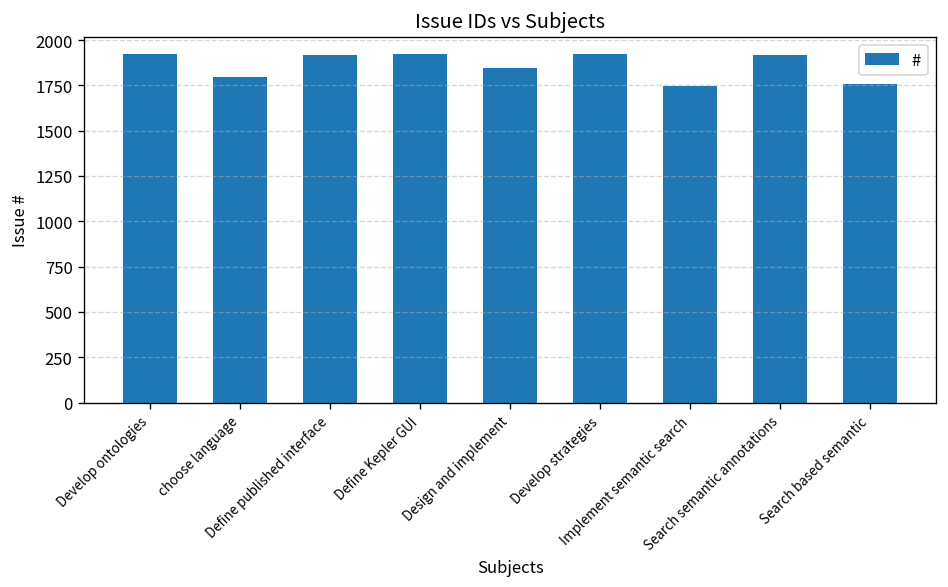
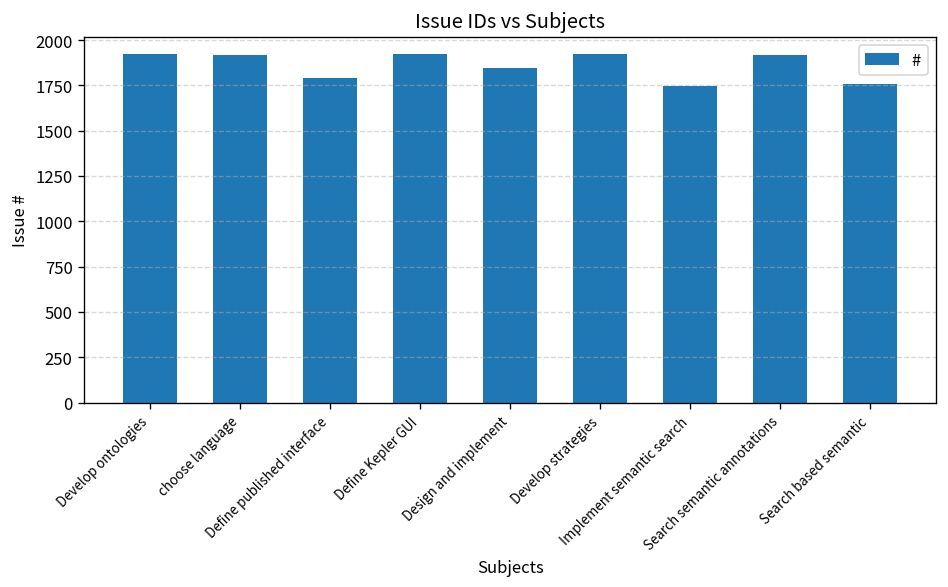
  {
    "Develop ontologies": 1920,
-   "choose language": 1800,
-   "Define published interface": 1920,
+   "choose language": 1920,
+   "Define published interface": 1790,
    "Define Kepler GUI": 1920,
    "Design and implement": 1840,
    "Develop strategies": 1920,
    "Implement semantic search": 1750,
    "Search semantic annotations": 1920,
    "Search based semantic": 1760
  }
